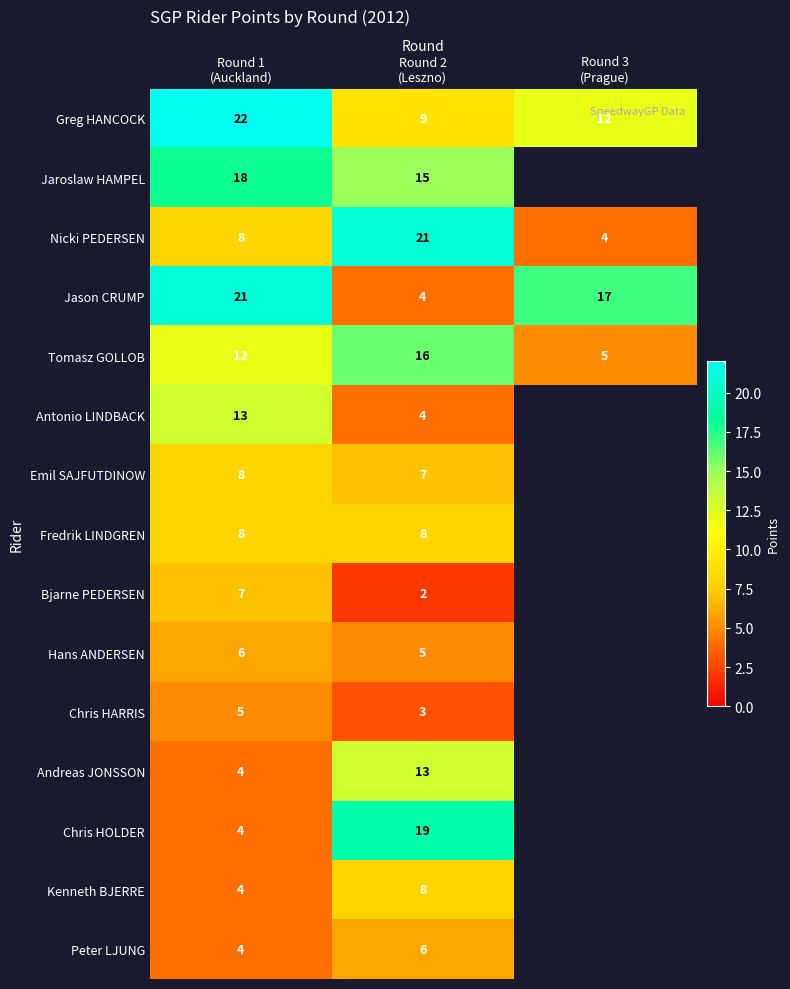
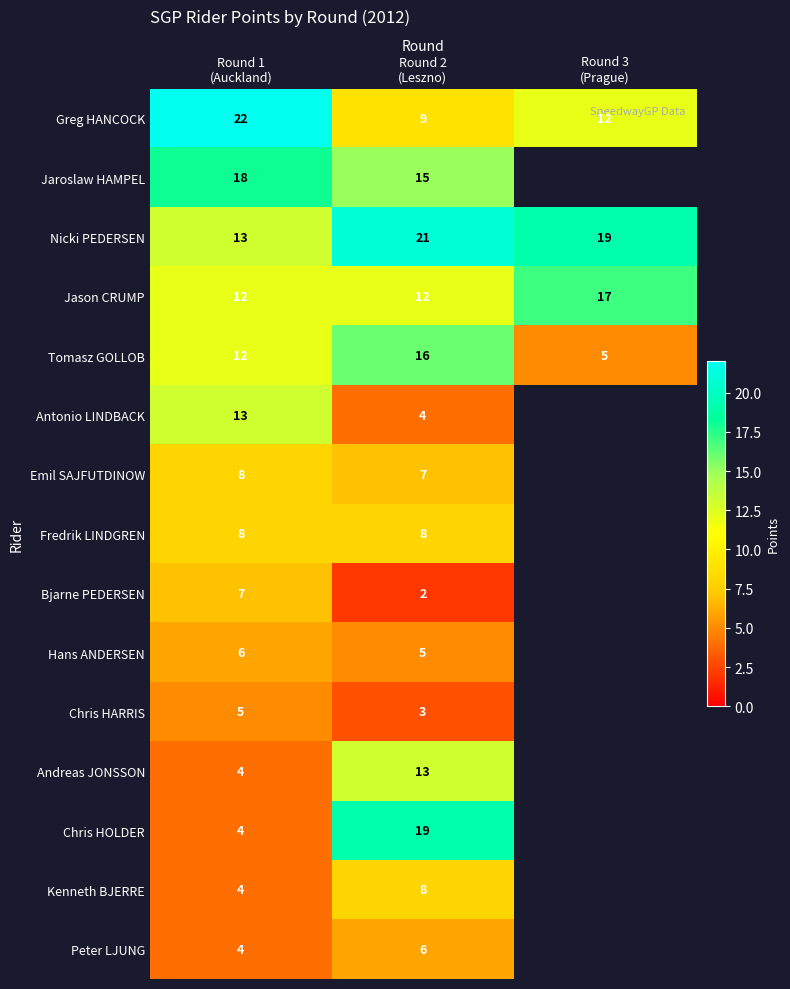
  {
    "Greg HANCOCK": {
      "Round 1 (Auckland)": 22,
      "Round 2 (Leszno)": 9
    },
    "Jaroslaw HAMPEL": {
      "Round 1 (Auckland)": 18,
      "Round 2 (Leszno)": 15
    },
    "Nicki PEDERSEN": {
-     "Round 1 (Auckland)": 8,
+     "Round 1 (Auckland)": 13,
      "Round 2 (Leszno)": 21,
-     "Round 3 (Prague)": 4
+     "Round 3 (Prague)": 19
    },
    "Jason CRUMP": {
-     "Round 1 (Auckland)": 21,
-     "Round 2 (Leszno)": 4,
+     "Round 1 (Auckland)": 12,
+     "Round 2 (Leszno)": 12,
      "Round 3 (Prague)": 17
    },
    "Tomasz GOLLOB": {
      "Round 1 (Auckland)": 12,
      "Round 2 (Leszno)": 16,
      "Round 3 (Prague)": 5
    },
    "Antonio LINDBACK": {
      "Round 1 (Auckland)": 13,
      "Round 2 (Leszno)": 4
    },
    "Emil SAJFUTDINOW": {
      "Round 1 (Auckland)": 8,
      "Round 2 (Leszno)": 7
    },
    "Fredrik LINDGREN": {
      "Round 1 (Auckland)": 8,
      "Round 2 (Leszno)": 8
    },
    "Bjarne PEDERSEN": {
      "Round 1 (Auckland)": 7,
      "Round 2 (Leszno)": 2
    },
    "Hans ANDERSEN": {
      "Round 1 (Auckland)": 6,
      "Round 2 (Leszno)": 5
    },
    "Chris HARRIS": {
      "Round 1 (Auckland)": 5,
      "Round 2 (Leszno)": 3
    },
    "Andreas JONSSON": {
      "Round 1 (Auckland)": 4,
      "Round 2 (Leszno)": 13
    },
    "Chris HOLDER": {
      "Round 1 (Auckland)": 4,
      "Round 2 (Leszno)": 19
    },
    "Kenneth BJERRE": {
      "Round 1 (Auckland)": 4,
      "Round 2 (Leszno)": 8
    },
    "Peter LJUNG": {
      "Round 1 (Auckland)": 4,
      "Round 2 (Leszno)": 6
    }
  }
